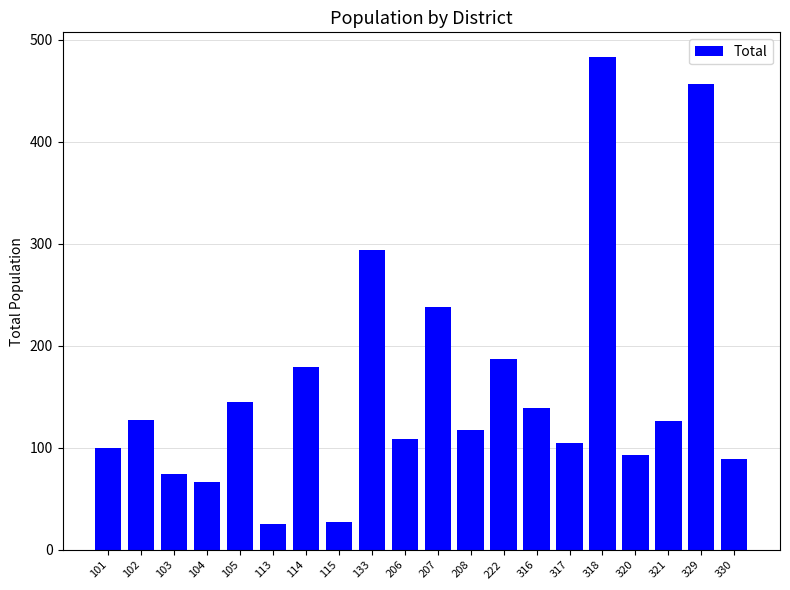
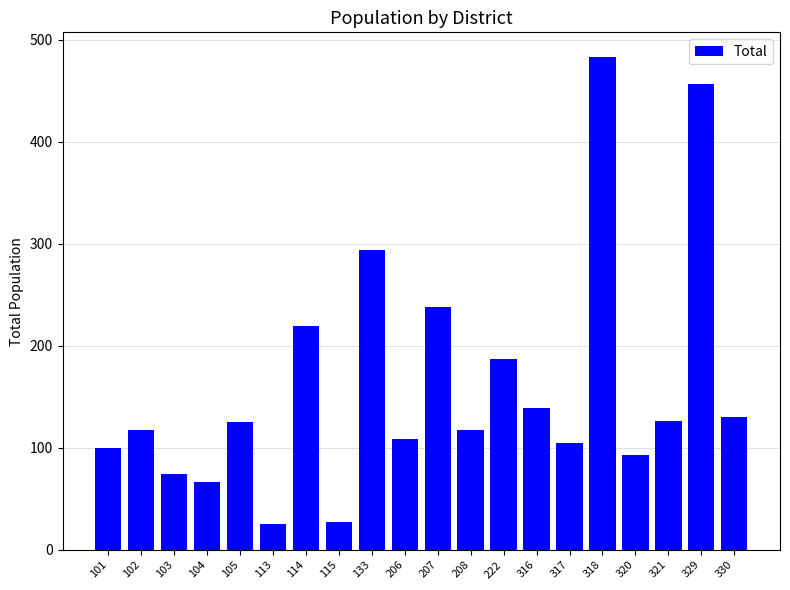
  {
    "101": 100,
-   "102": 127,
+   "102": 118,
    "103": 74,
    "104": 67,
-   "105": 145,
+   "105": 125,
    "113": 25,
-   "114": 179,
+   "114": 219,
    "115": 27,
    "133": 294,
    "206": 109,
    "207": 238,
    "208": 118,
    "222": 187,
    "316": 139,
    "317": 105,
    "318": 483,
    "320": 93,
    "321": 126,
    "329": 457,
-   "330": 89
+   "330": 130
  }
